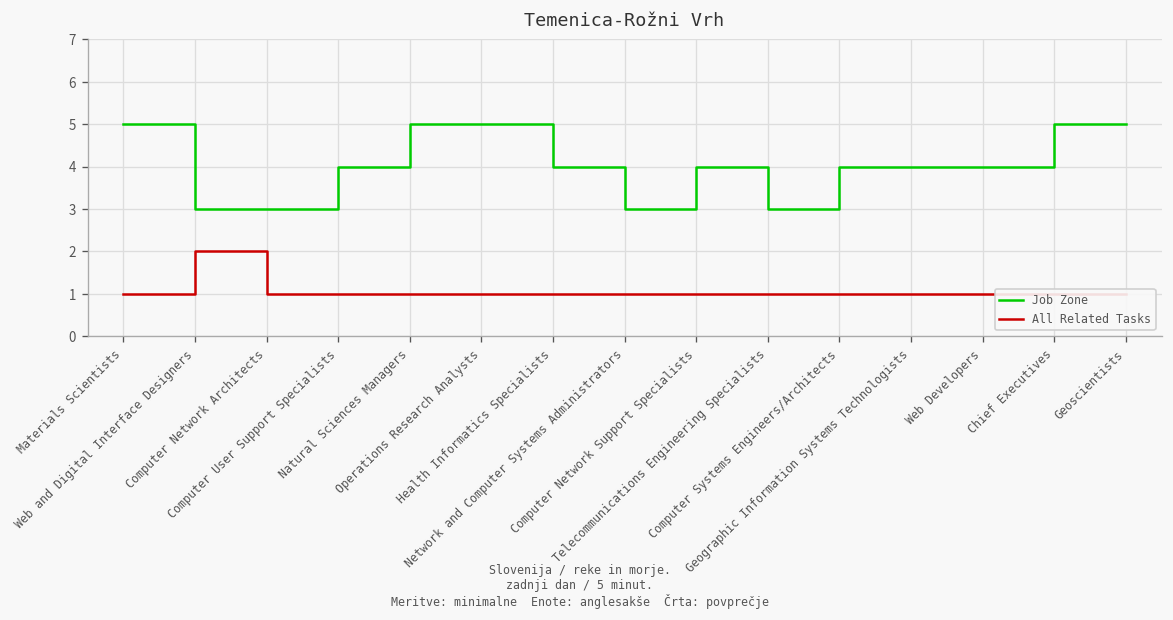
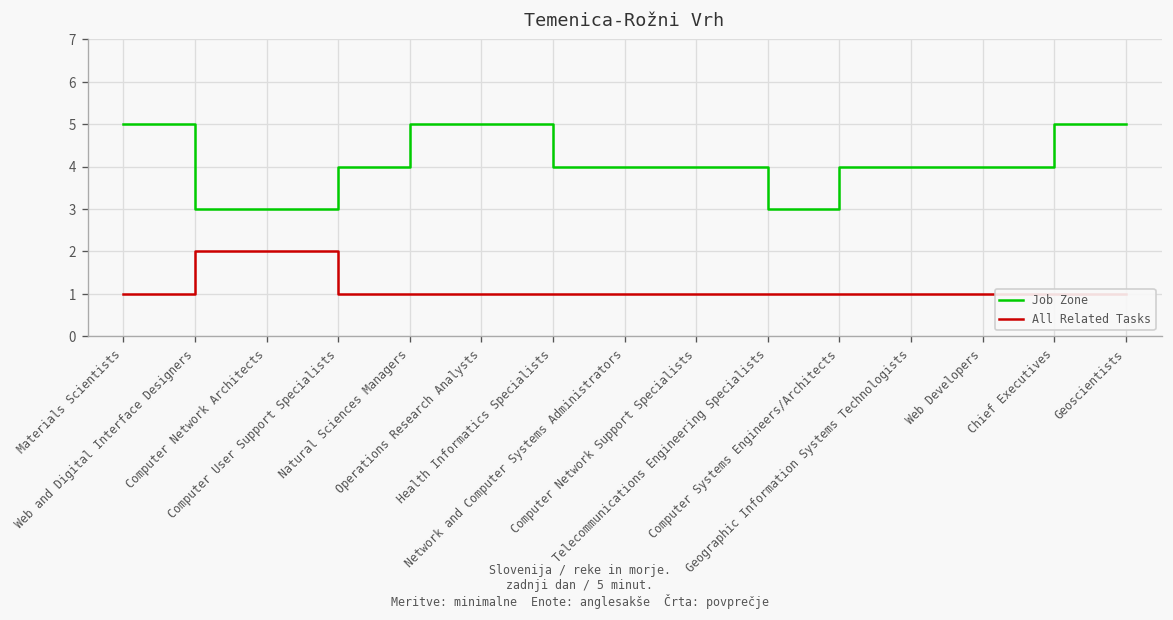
  {
    "Job Zone": {
      "Materials Scientists": 5,
      "Web and Digital Interface Designers": 3,
      "Computer Network Architects": 3,
      "Computer User Support Specialists": 4,
      "Natural Sciences Managers": 5,
      "Operations Research Analysts": 5,
      "Health Informatics Specialists": 4,
-     "Network and Computer Systems Administrators": 3,
+     "Network and Computer Systems Administrators": 4,
      "Computer Network Support Specialists": 4,
      "Telecommunications Engineering Specialists": 3,
      "Computer Systems Engineers/Architects": 4,
      "Geographic Information Systems Technologists": 4,
      "Web Developers": 4,
      "Chief Executives": 5,
      "Geoscientists": 5
    },
    "All Related Tasks": {
      "Materials Scientists": 1,
      "Web and Digital Interface Designers": 2,
-     "Computer Network Architects": 1,
+     "Computer Network Architects": 2,
      "Computer User Support Specialists": 1,
      "Natural Sciences Managers": 1,
      "Operations Research Analysts": 1,
      "Health Informatics Specialists": 1,
      "Network and Computer Systems Administrators": 1,
      "Computer Network Support Specialists": 1,
      "Telecommunications Engineering Specialists": 1,
      "Computer Systems Engineers/Architects": 1,
      "Geographic Information Systems Technologists": 1,
      "Web Developers": 1
    }
  }
